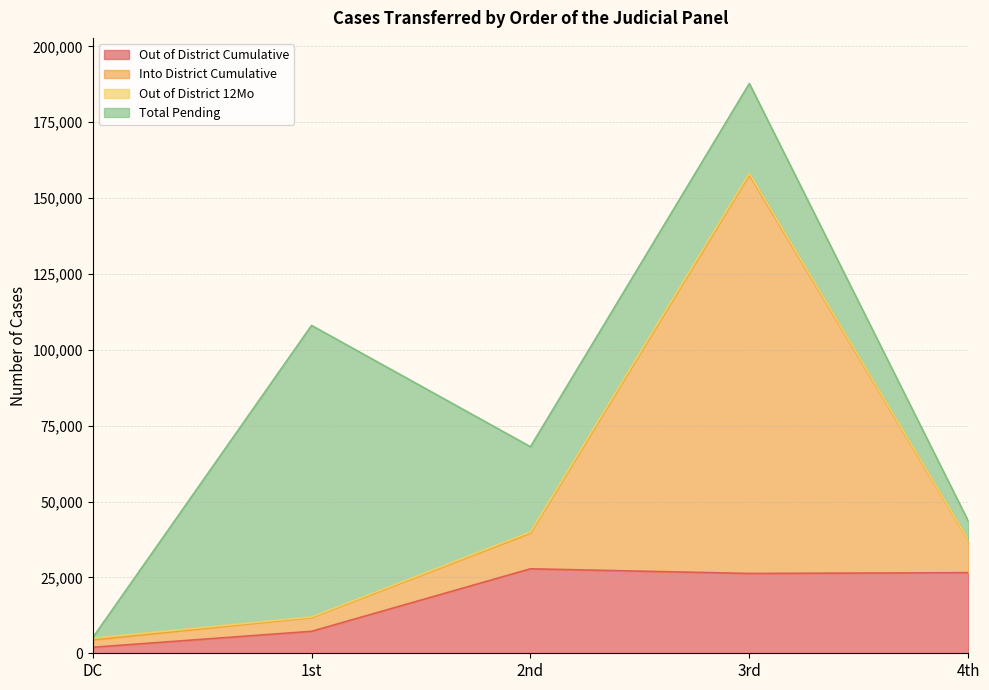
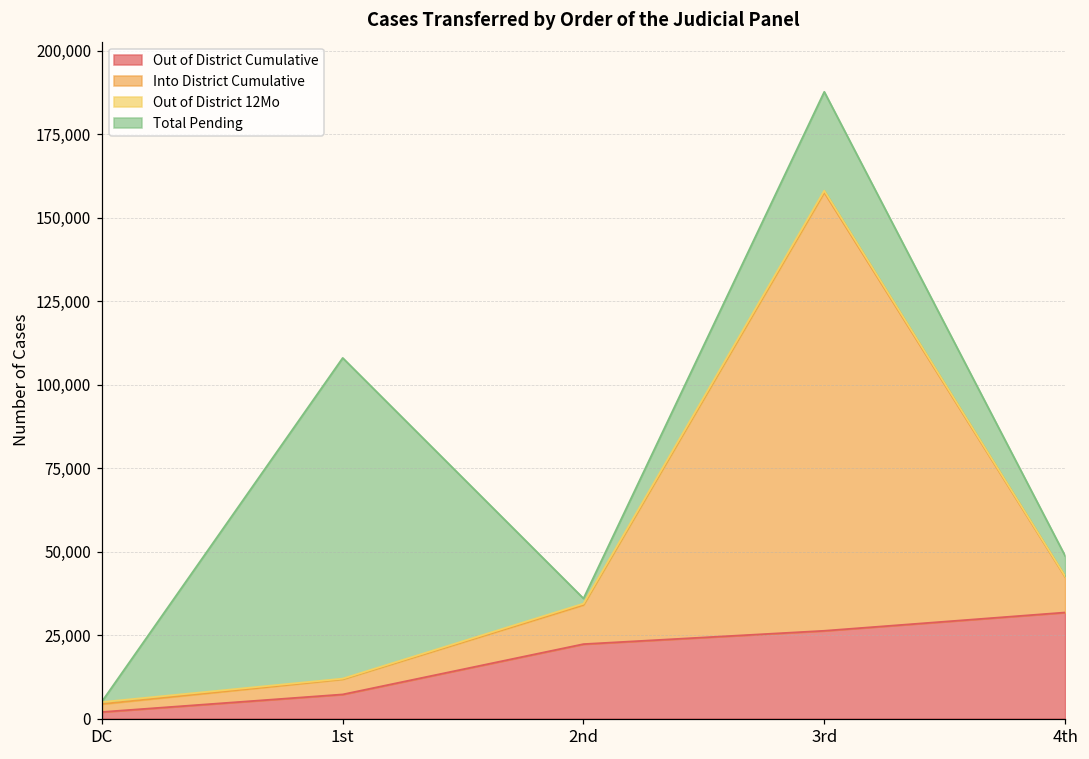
  {
    "Out of District Cumulative": {
      "DC": "2,000",
      "1st": "7,000",
-     "2nd": "28,000",
+     "2nd": "22,000",
      "3rd": "26,000",
-     "4th": "27,000"
+     "4th": "32,000"
    },
    "Total Pending": {
      "1st": "96,000",
-     "2nd": "28,000",
+     "2nd": "2,000",
      "3rd": "30,000",
      "4th": "6,000"
    }
  }
